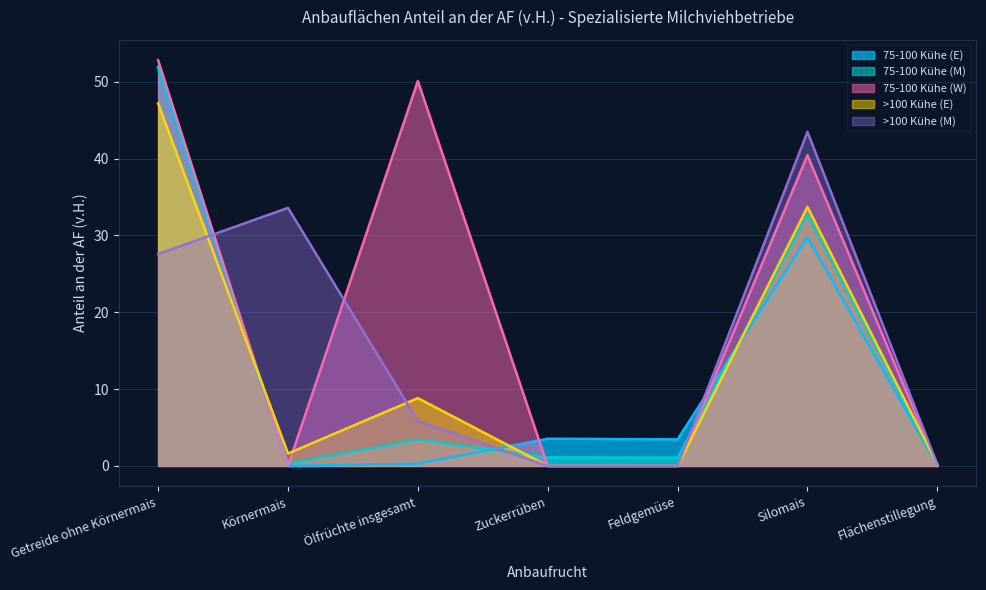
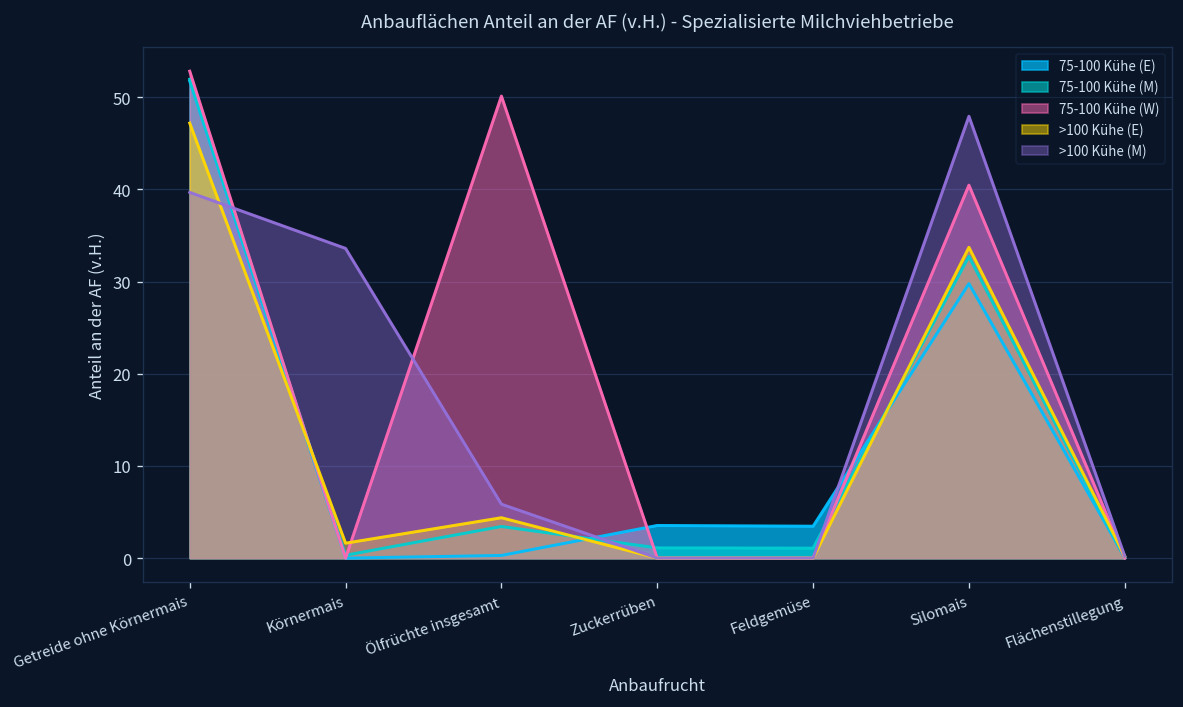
  {
    "75-100 Kühe (W)": {
      "Getreide ohne Körnermais": 53,
      "Ölfrüchte insgesamt": 50,
      "Silomais": 40
    },
    ">100 Kühe (E)": {
      "Getreide ohne Körnermais": 47,
      "Körnermais": 2,
-     "Ölfrüchte insgesamt": 9,
+     "Ölfrüchte insgesamt": 4,
      "Silomais": 34
    },
    ">100 Kühe (M)": {
-     "Getreide ohne Körnermais": 28,
+     "Getreide ohne Körnermais": 40,
      "Körnermais": 34,
      "Ölfrüchte insgesamt": 6,
-     "Silomais": 43
+     "Silomais": 48
    }
  }
